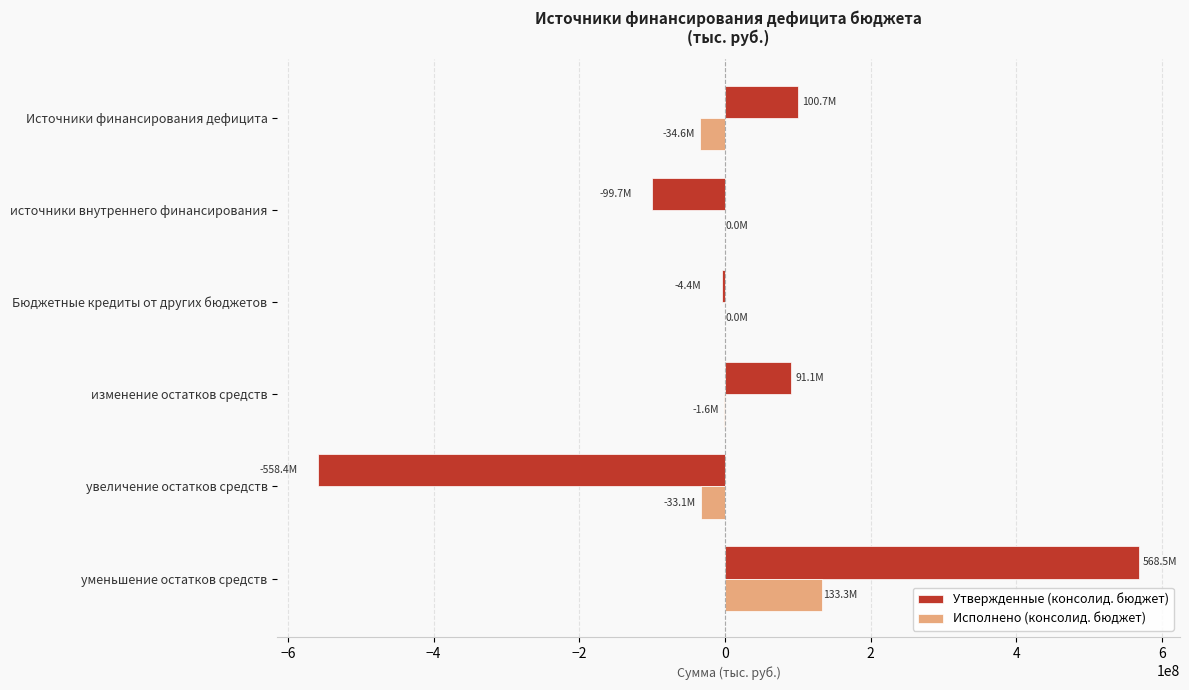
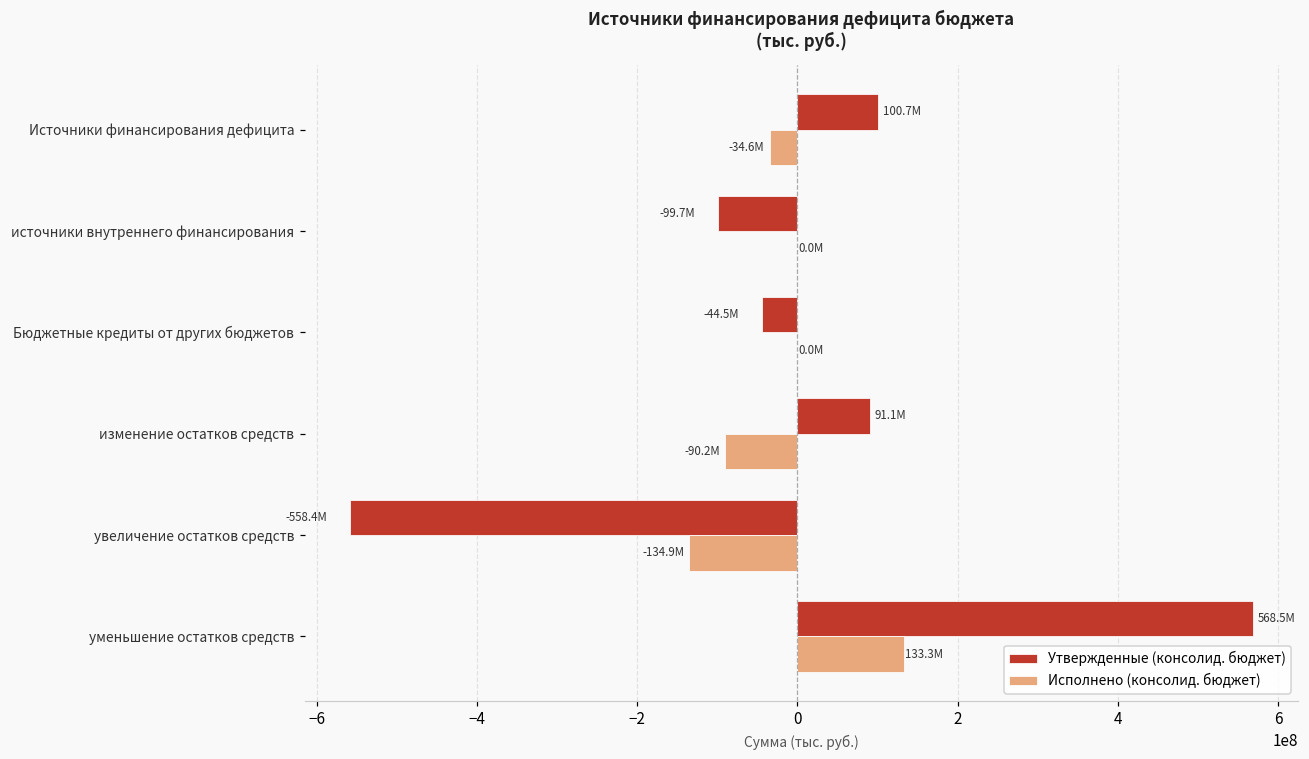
  {
    "Утвержденные (консолид. бюджет)": {
      "Источники финансирования дефицита": "100.7M",
      "источники внутреннего финансирования": "-99.7M",
-     "Бюджетные кредиты от других бюджетов": "-4.4M",
+     "Бюджетные кредиты от других бюджетов": "-44.5M",
      "изменение остатков средств": "91.1M",
      "увеличение остатков средств": "-558.4M",
      "уменьшение остатков средств": "568.5M"
    },
    "Исполнено (консолид. бюджет)": {
      "Источники финансирования дефицита": "-34.6M",
      "источники внутреннего финансирования": "0.0M",
      "Бюджетные кредиты от других бюджетов": "0.0M",
-     "изменение остатков средств": "-1.6M",
-     "увеличение остатков средств": "-33.1M",
+     "изменение остатков средств": "-90.2M",
+     "увеличение остатков средств": "-134.9M",
      "уменьшение остатков средств": "133.3M"
    }
  }
